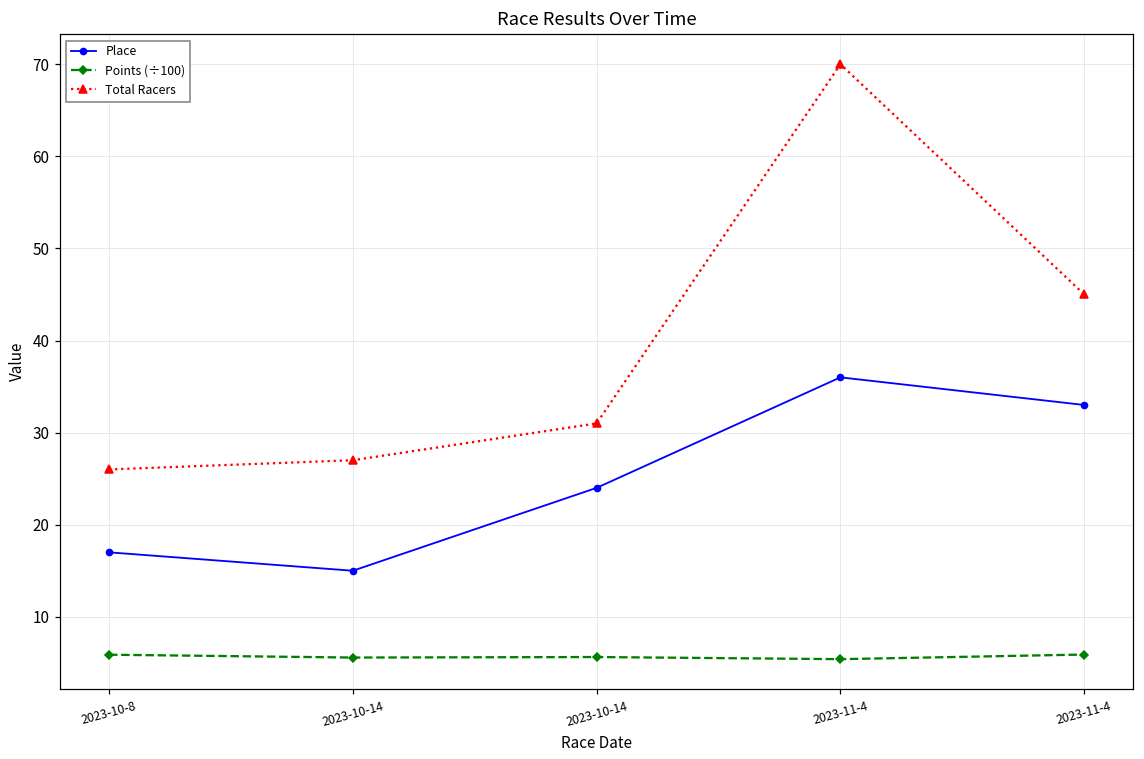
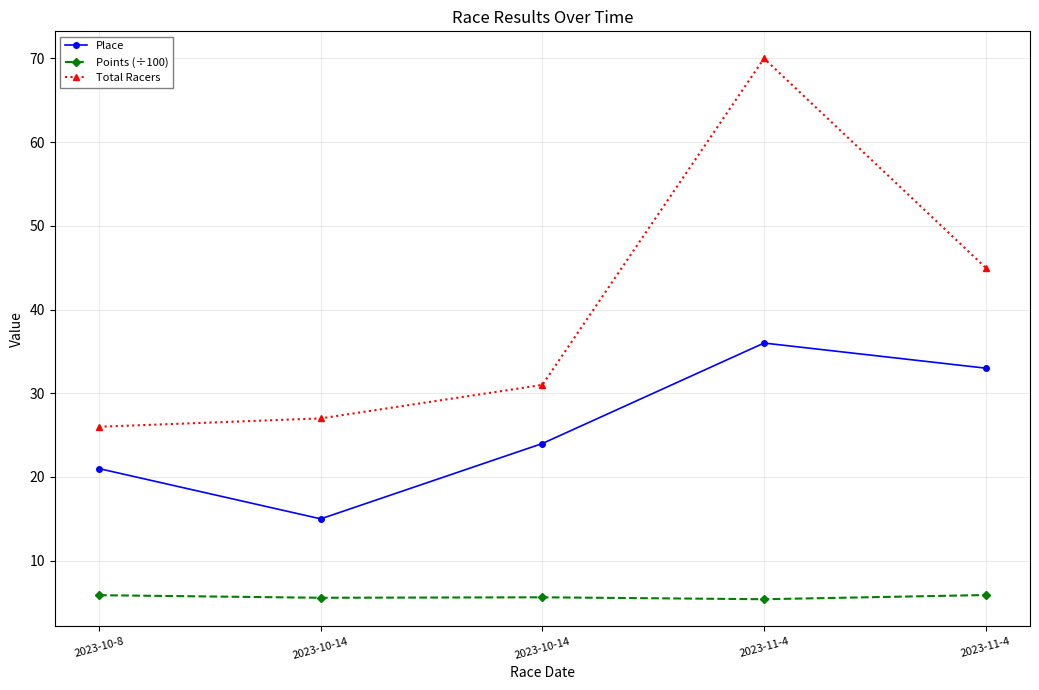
  {
    "Place": {
-     "2023-10-8": 17
+     "2023-10-8": 21
    },
    "Points (÷100)": {
      "2023-10-8": 6
    },
    "Total Racers": {
      "2023-10-8": 26
    }
  }
